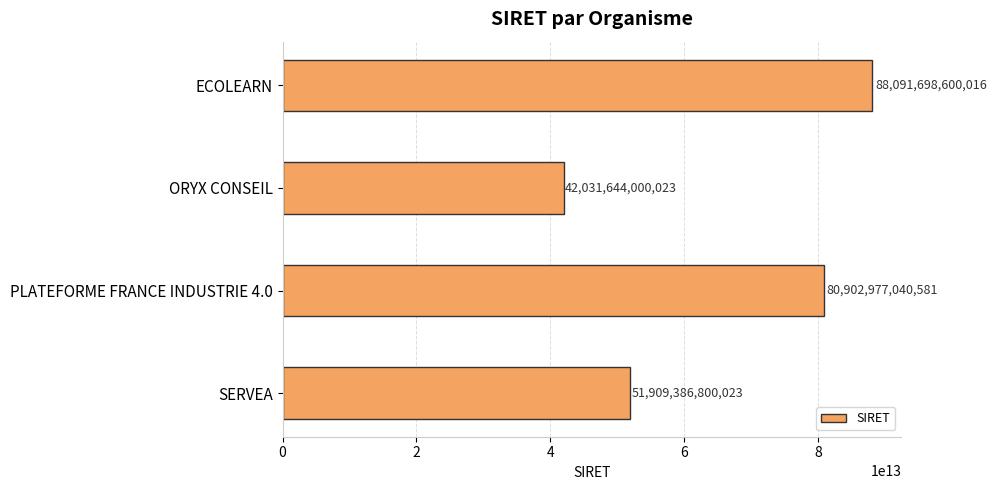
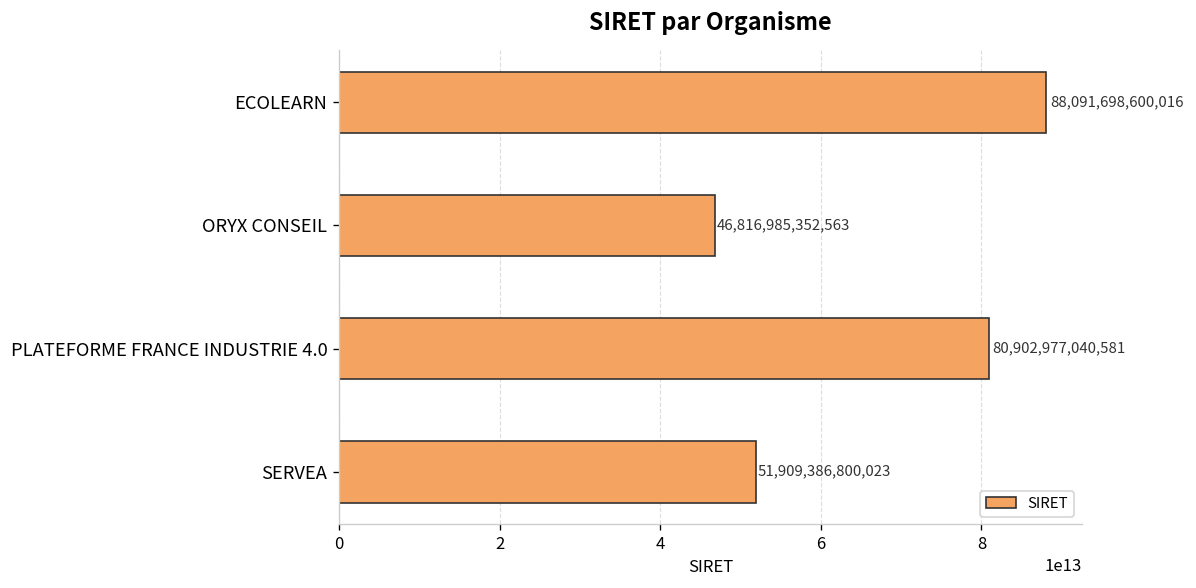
  {
    "ECOLEARN": "88,091,698,600,016",
-   "ORYX CONSEIL": "42,031,644,000,023",
+   "ORYX CONSEIL": "46,816,985,352,563",
    "PLATEFORME FRANCE INDUSTRIE 4.0": "80,902,977,040,581",
    "SERVEA": "51,909,386,800,023"
  }
